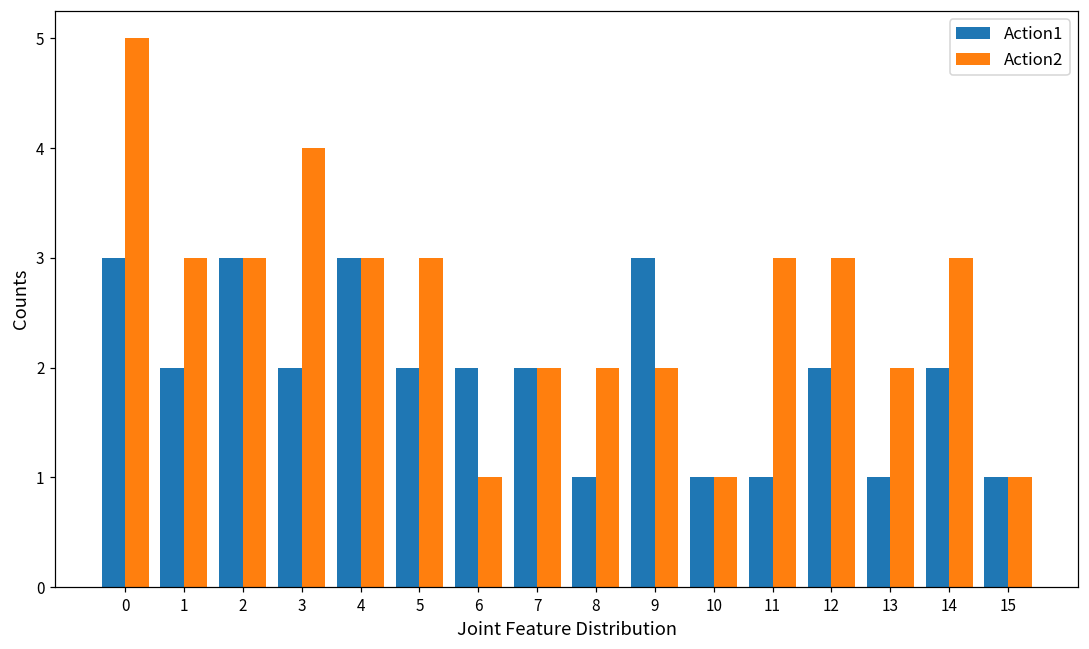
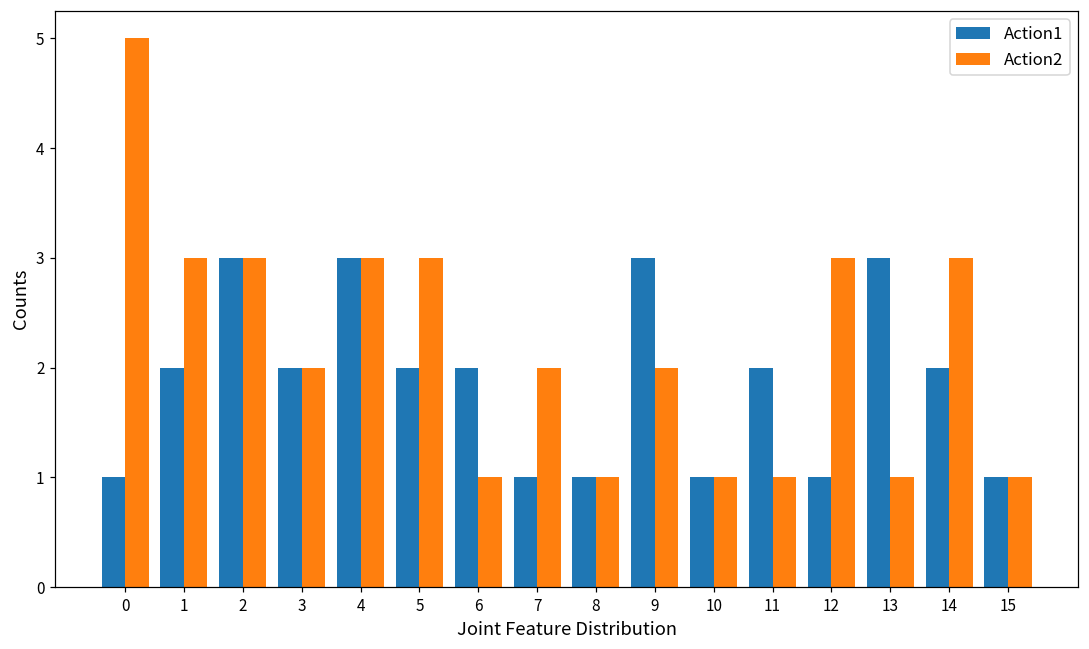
  {
    "Action1": {
-     "0": 3,
+     "0": 1,
      "1": 2,
      "2": 3,
      "3": 2,
      "4": 3,
      "5": 2,
      "6": 2,
-     "7": 2,
+     "7": 1,
      "8": 1,
      "9": 3,
      "10": 1,
-     "11": 1,
-     "12": 2,
-     "13": 1,
+     "11": 2,
+     "12": 1,
+     "13": 3,
      "14": 2,
      "15": 1
    },
    "Action2": {
      "0": 5,
      "1": 3,
      "2": 3,
-     "3": 4,
+     "3": 2,
      "4": 3,
      "5": 3,
      "6": 1,
      "7": 2,
-     "8": 2,
+     "8": 1,
      "9": 2,
      "10": 1,
-     "11": 3,
+     "11": 1,
      "12": 3,
-     "13": 2,
+     "13": 1,
      "14": 3,
      "15": 1
    }
  }
